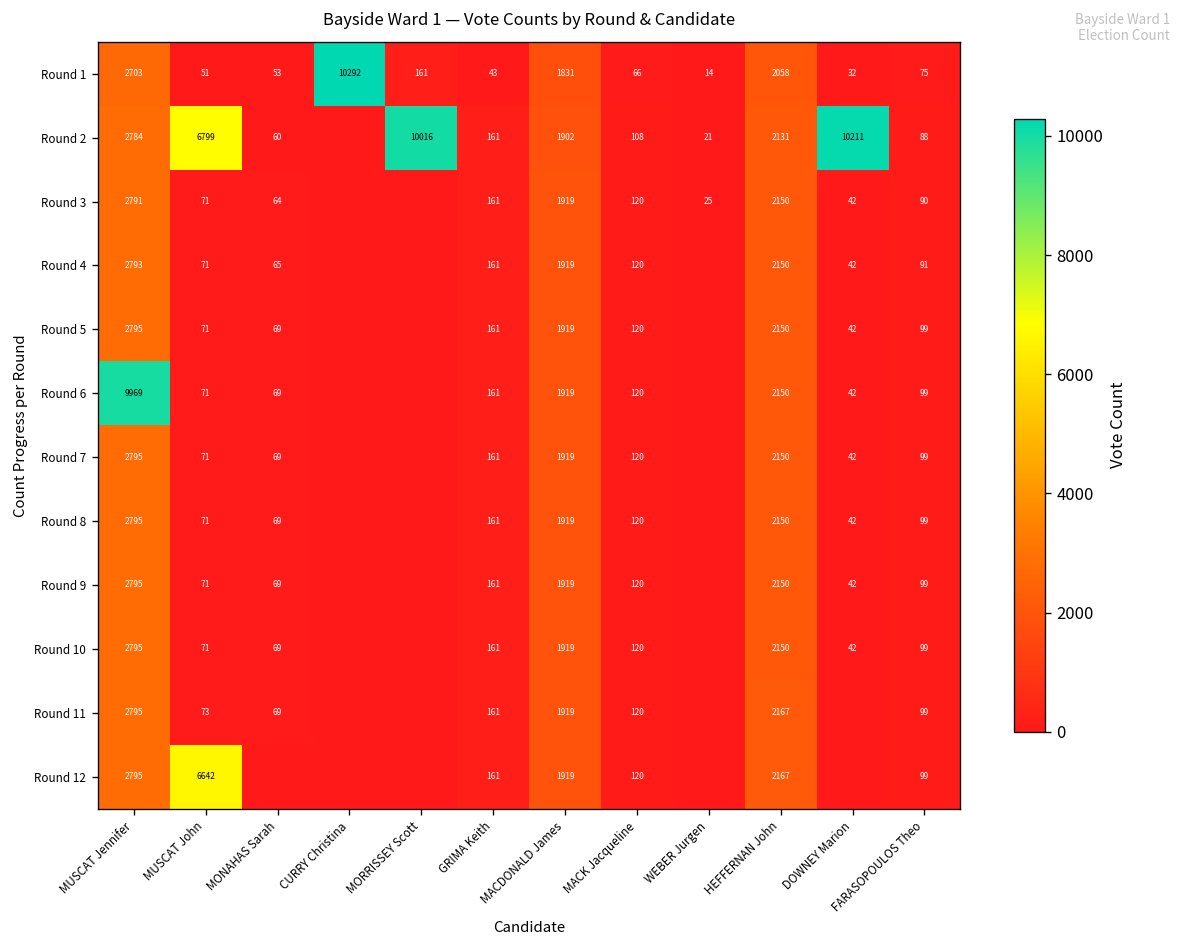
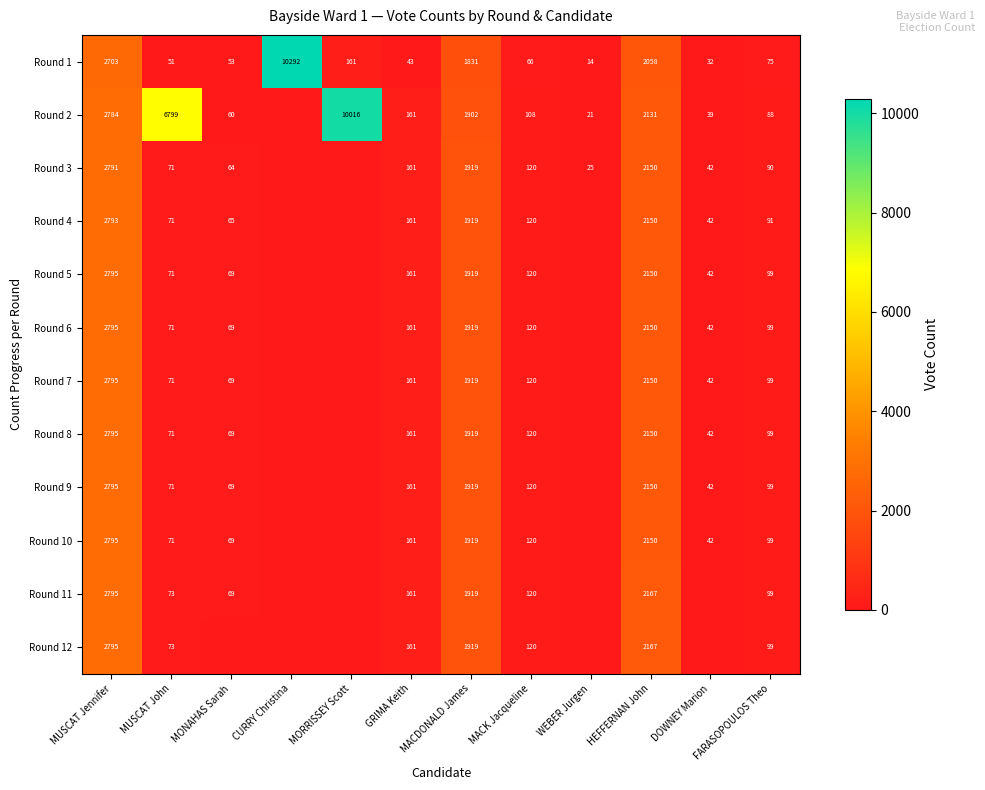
  {
    "Round 1": {
      "MUSCAT Jennifer": 2703,
      "MUSCAT John": 51,
      "MONAHAS Sarah": 53,
      "CURRY Christina": 10292,
      "MORRISSEY Scott": 161,
      "GRIMA Keith": 43,
      "MACDONALD James": 1831,
      "MACK Jacqueline": 66,
      "WEBER Jurgen": 14,
      "HEFFERNAN John": 2058,
      "DOWNEY Marion": 32,
      "FARASOPOULOS Theo": 75
    },
    "Round 2": {
      "MUSCAT Jennifer": 2784,
      "MUSCAT John": 6799,
      "MONAHAS Sarah": 60,
      "MORRISSEY Scott": 10016,
      "GRIMA Keith": 161,
      "MACDONALD James": 1902,
      "MACK Jacqueline": 108,
      "WEBER Jurgen": 21,
      "HEFFERNAN John": 2131,
-     "DOWNEY Marion": 10211,
+     "DOWNEY Marion": 39,
      "FARASOPOULOS Theo": 88
    },
    "Round 3": {
      "MUSCAT Jennifer": 2791,
      "MUSCAT John": 71,
      "MONAHAS Sarah": 64,
      "GRIMA Keith": 161,
      "MACDONALD James": 1919,
      "MACK Jacqueline": 120,
      "WEBER Jurgen": 25,
      "HEFFERNAN John": 2150,
      "DOWNEY Marion": 42,
      "FARASOPOULOS Theo": 90
    },
    "Round 4": {
      "MUSCAT Jennifer": 2793,
      "MUSCAT John": 71,
      "MONAHAS Sarah": 65,
      "GRIMA Keith": 161,
      "MACDONALD James": 1919,
      "MACK Jacqueline": 120,
      "HEFFERNAN John": 2150,
      "DOWNEY Marion": 42,
      "FARASOPOULOS Theo": 91
    },
    "Round 5": {
      "MUSCAT Jennifer": 2795,
      "MUSCAT John": 71,
      "MONAHAS Sarah": 69,
      "GRIMA Keith": 161,
      "MACDONALD James": 1919,
      "MACK Jacqueline": 120,
      "HEFFERNAN John": 2150,
      "DOWNEY Marion": 42,
      "FARASOPOULOS Theo": 99
    },
    "Round 6": {
-     "MUSCAT Jennifer": 9969,
+     "MUSCAT Jennifer": 2795,
      "MUSCAT John": 71,
      "MONAHAS Sarah": 69,
      "GRIMA Keith": 161,
      "MACDONALD James": 1919,
      "MACK Jacqueline": 120,
      "HEFFERNAN John": 2150,
      "DOWNEY Marion": 42,
      "FARASOPOULOS Theo": 99
    },
    "Round 7": {
      "MUSCAT Jennifer": 2795,
      "MUSCAT John": 71,
      "MONAHAS Sarah": 69,
      "GRIMA Keith": 161,
      "MACDONALD James": 1919,
      "MACK Jacqueline": 120,
      "HEFFERNAN John": 2150,
      "DOWNEY Marion": 42,
      "FARASOPOULOS Theo": 99
    },
    "Round 8": {
      "MUSCAT Jennifer": 2795,
      "MUSCAT John": 71,
      "MONAHAS Sarah": 69,
      "GRIMA Keith": 161,
      "MACDONALD James": 1919,
      "MACK Jacqueline": 120,
      "HEFFERNAN John": 2150,
      "DOWNEY Marion": 42,
      "FARASOPOULOS Theo": 99
    },
    "Round 9": {
      "MUSCAT Jennifer": 2795,
      "MUSCAT John": 71,
      "MONAHAS Sarah": 69,
      "GRIMA Keith": 161,
      "MACDONALD James": 1919,
      "MACK Jacqueline": 120,
      "HEFFERNAN John": 2150,
      "DOWNEY Marion": 42,
      "FARASOPOULOS Theo": 99
    },
    "Round 10": {
      "MUSCAT Jennifer": 2795,
      "MUSCAT John": 71,
      "MONAHAS Sarah": 69,
      "GRIMA Keith": 161,
      "MACDONALD James": 1919,
      "MACK Jacqueline": 120,
      "HEFFERNAN John": 2150,
      "DOWNEY Marion": 42,
      "FARASOPOULOS Theo": 99
    },
    "Round 11": {
      "MUSCAT Jennifer": 2795,
      "MUSCAT John": 73,
      "MONAHAS Sarah": 69,
      "GRIMA Keith": 161,
      "MACDONALD James": 1919,
      "MACK Jacqueline": 120,
      "HEFFERNAN John": 2167,
      "FARASOPOULOS Theo": 99
    },
    "Round 12": {
      "MUSCAT Jennifer": 2795,
-     "MUSCAT John": 6642,
+     "MUSCAT John": 73,
      "GRIMA Keith": 161,
      "MACDONALD James": 1919,
      "MACK Jacqueline": 120,
      "HEFFERNAN John": 2167,
      "FARASOPOULOS Theo": 99
    }
  }
